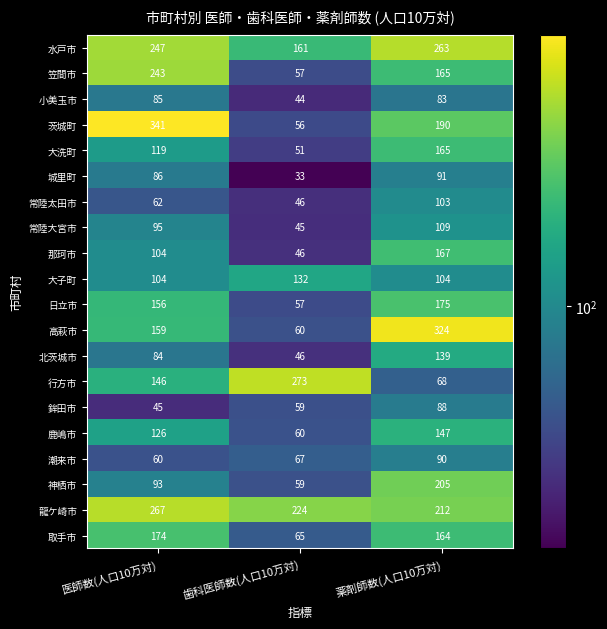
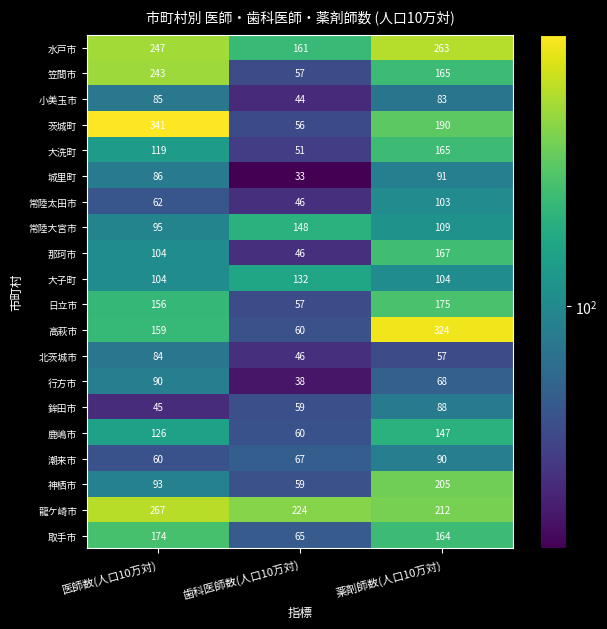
  {
    "水戸市": {
      "医師数(人口10万対)": 247,
      "歯科医師数(人口10万対)": 161,
      "薬剤師数(人口10万対)": 263
    },
    "笠間市": {
      "医師数(人口10万対)": 243,
      "歯科医師数(人口10万対)": 57,
      "薬剤師数(人口10万対)": 165
    },
    "小美玉市": {
      "医師数(人口10万対)": 85,
      "歯科医師数(人口10万対)": 44,
      "薬剤師数(人口10万対)": 83
    },
    "茨城町": {
      "医師数(人口10万対)": 341,
      "歯科医師数(人口10万対)": 56,
      "薬剤師数(人口10万対)": 190
    },
    "大洗町": {
      "医師数(人口10万対)": 119,
      "歯科医師数(人口10万対)": 51,
      "薬剤師数(人口10万対)": 165
    },
    "城里町": {
      "医師数(人口10万対)": 86,
      "歯科医師数(人口10万対)": 33,
      "薬剤師数(人口10万対)": 91
    },
    "常陸太田市": {
      "医師数(人口10万対)": 62,
      "歯科医師数(人口10万対)": 46,
      "薬剤師数(人口10万対)": 103
    },
    "常陸大宮市": {
      "医師数(人口10万対)": 95,
-     "歯科医師数(人口10万対)": 45,
+     "歯科医師数(人口10万対)": 148,
      "薬剤師数(人口10万対)": 109
    },
    "那珂市": {
      "医師数(人口10万対)": 104,
      "歯科医師数(人口10万対)": 46,
      "薬剤師数(人口10万対)": 167
    },
    "大子町": {
      "医師数(人口10万対)": 104,
      "歯科医師数(人口10万対)": 132,
      "薬剤師数(人口10万対)": 104
    },
    "日立市": {
      "医師数(人口10万対)": 156,
      "歯科医師数(人口10万対)": 57,
      "薬剤師数(人口10万対)": 175
    },
    "高萩市": {
      "医師数(人口10万対)": 159,
      "歯科医師数(人口10万対)": 60,
      "薬剤師数(人口10万対)": 324
    },
    "北茨城市": {
      "医師数(人口10万対)": 84,
      "歯科医師数(人口10万対)": 46,
-     "薬剤師数(人口10万対)": 139
+     "薬剤師数(人口10万対)": 57
    },
    "行方市": {
-     "医師数(人口10万対)": 146,
-     "歯科医師数(人口10万対)": 273,
+     "医師数(人口10万対)": 90,
+     "歯科医師数(人口10万対)": 38,
      "薬剤師数(人口10万対)": 68
    },
    "鉾田市": {
      "医師数(人口10万対)": 45,
      "歯科医師数(人口10万対)": 59,
      "薬剤師数(人口10万対)": 88
    },
    "鹿嶋市": {
      "医師数(人口10万対)": 126,
      "歯科医師数(人口10万対)": 60,
      "薬剤師数(人口10万対)": 147
    },
    "潮来市": {
      "医師数(人口10万対)": 60,
      "歯科医師数(人口10万対)": 67,
      "薬剤師数(人口10万対)": 90
    },
    "神栖市": {
      "医師数(人口10万対)": 93,
      "歯科医師数(人口10万対)": 59,
      "薬剤師数(人口10万対)": 205
    },
    "龍ケ崎市": {
      "医師数(人口10万対)": 267,
      "歯科医師数(人口10万対)": 224,
      "薬剤師数(人口10万対)": 212
    },
    "取手市": {
      "医師数(人口10万対)": 174,
      "歯科医師数(人口10万対)": 65,
      "薬剤師数(人口10万対)": 164
    }
  }
